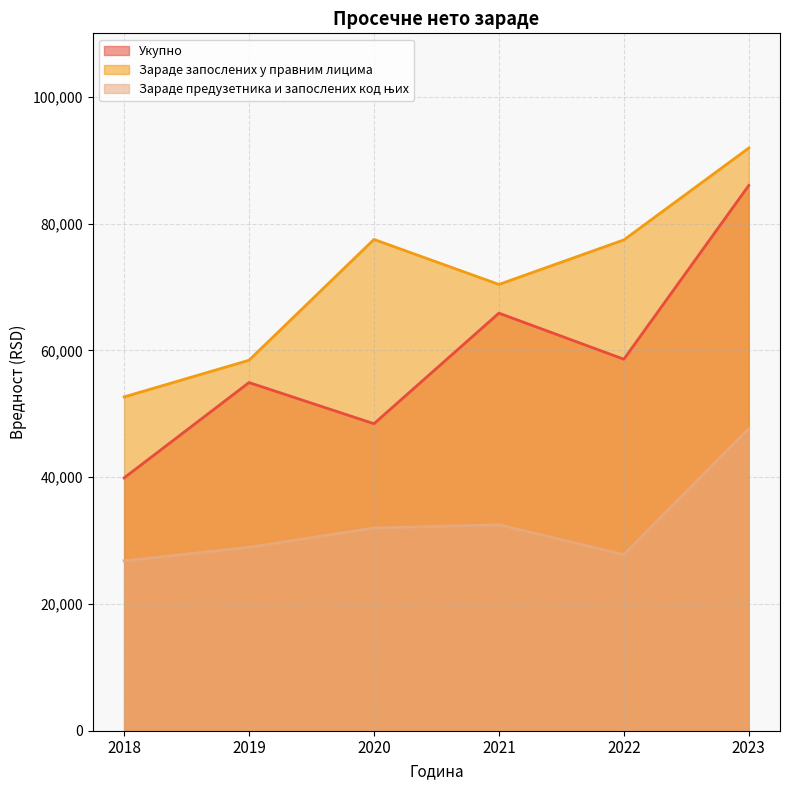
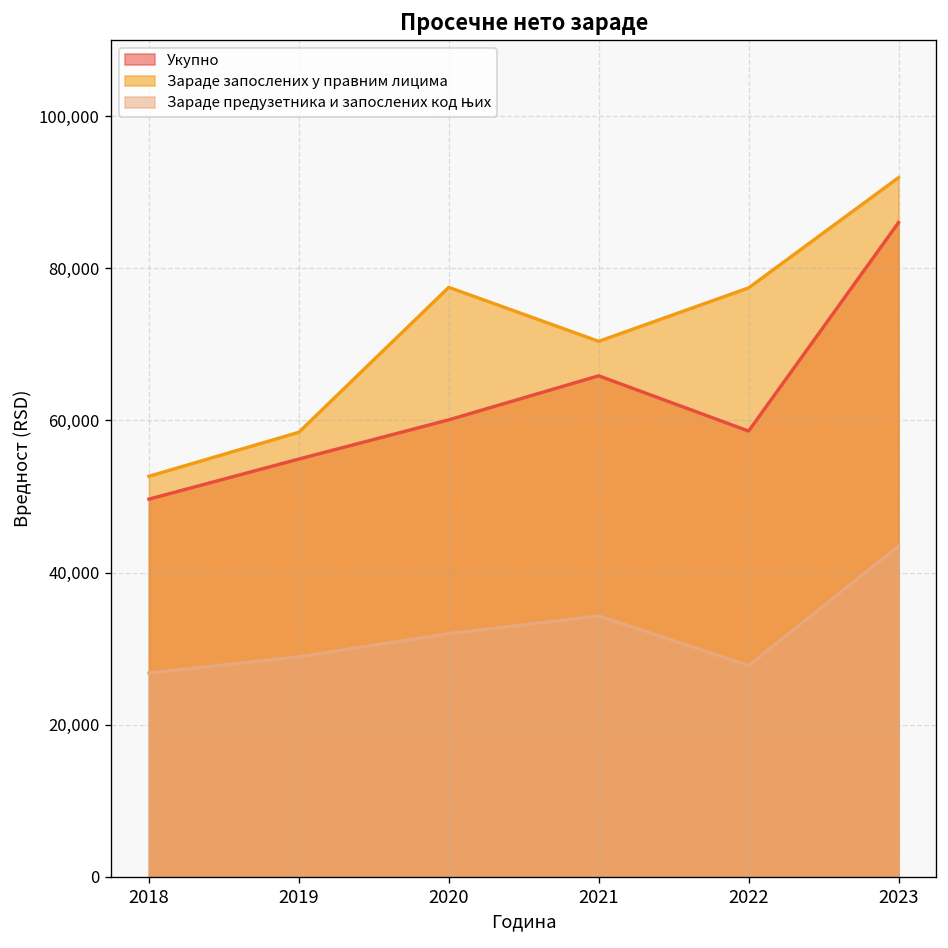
  {
    "Укупно": {
-     "2018": "40,000",
+     "2018": "50,000",
      "2019": "55,000",
-     "2020": "48,000",
+     "2020": "60,000",
      "2021": "66,000",
      "2022": "59,000",
      "2023": "86,000"
    },
    "Зараде запослених у правним лицима": {
      "2018": "53,000",
      "2019": "58,000",
      "2020": "77,000",
      "2021": "70,000",
      "2022": "77,000",
      "2023": "92,000"
    },
    "Зараде предузетника и запослених код њих": {
      "2018": "27,000",
      "2019": "29,000",
      "2020": "32,000",
-     "2021": "32,000",
+     "2021": "34,000",
      "2022": "28,000",
-     "2023": "48,000"
+     "2023": "43,000"
    }
  }
